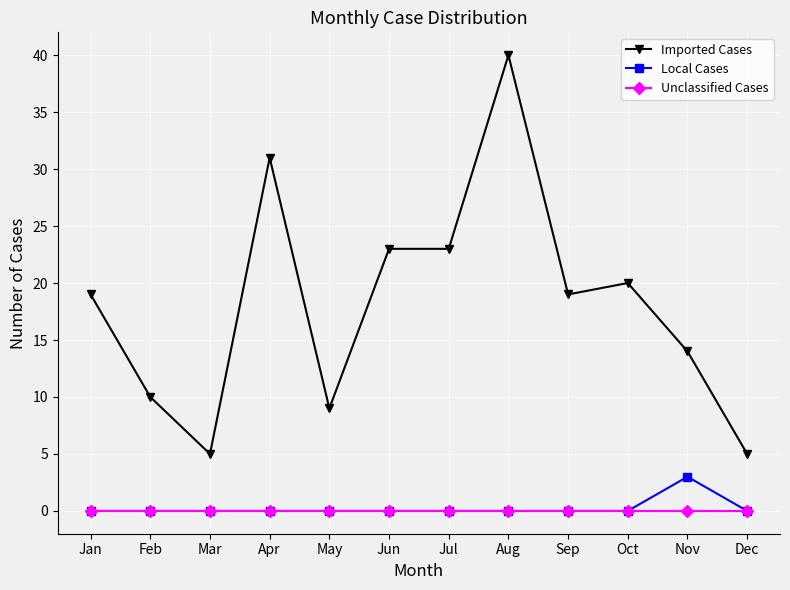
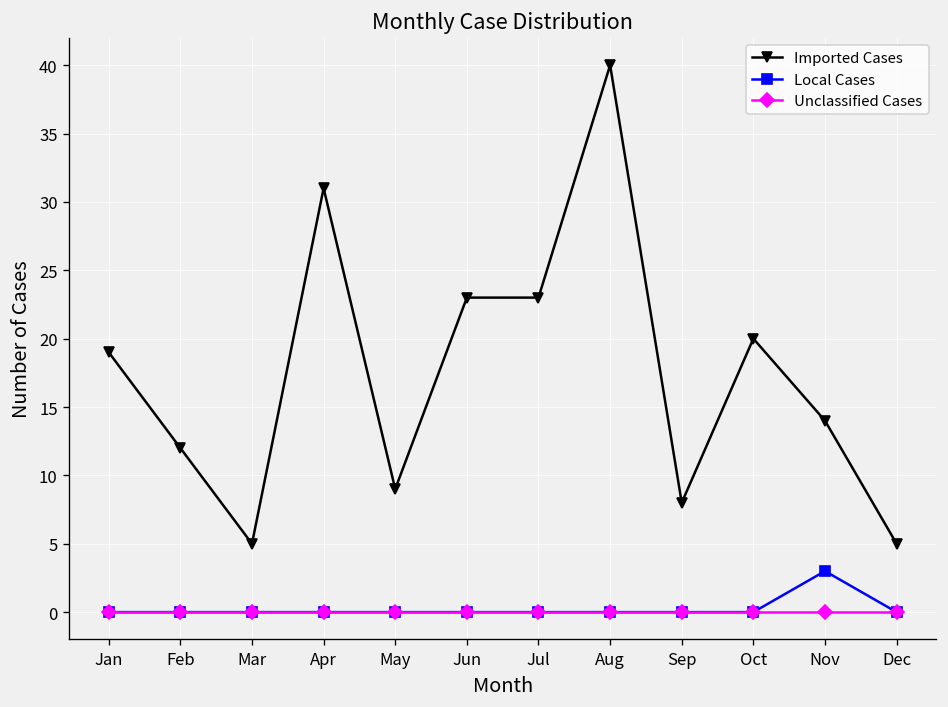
  {
    "Imported Cases": {
      "Jan": 19,
-     "Feb": 10,
+     "Feb": 12,
      "Mar": 5,
      "Apr": 31,
      "May": 9,
      "Jun": 23,
      "Jul": 23,
      "Aug": 40,
-     "Sep": 19,
+     "Sep": 8,
      "Oct": 20,
      "Nov": 14,
      "Dec": 5
    },
    "Local Cases": {
      "Nov": 3
    },
    "Unclassified Cases": {
      "Nov": 0
    }
  }
